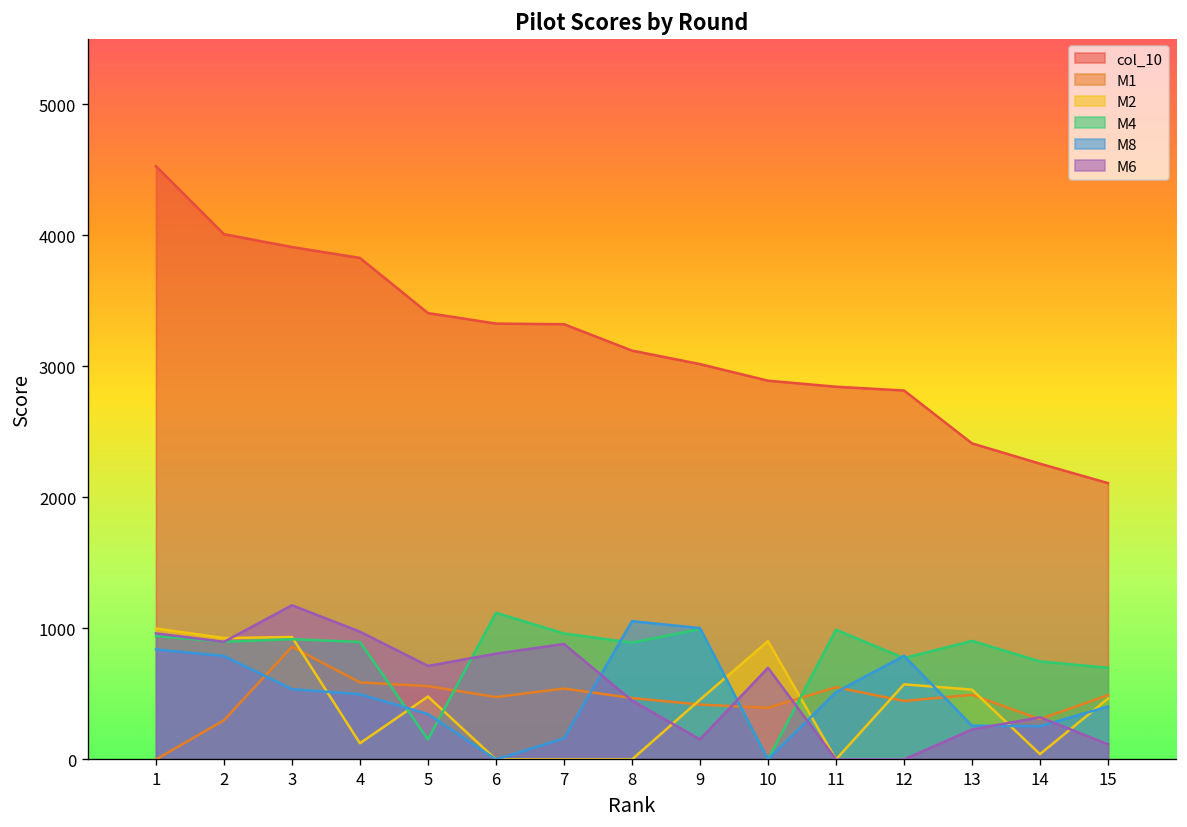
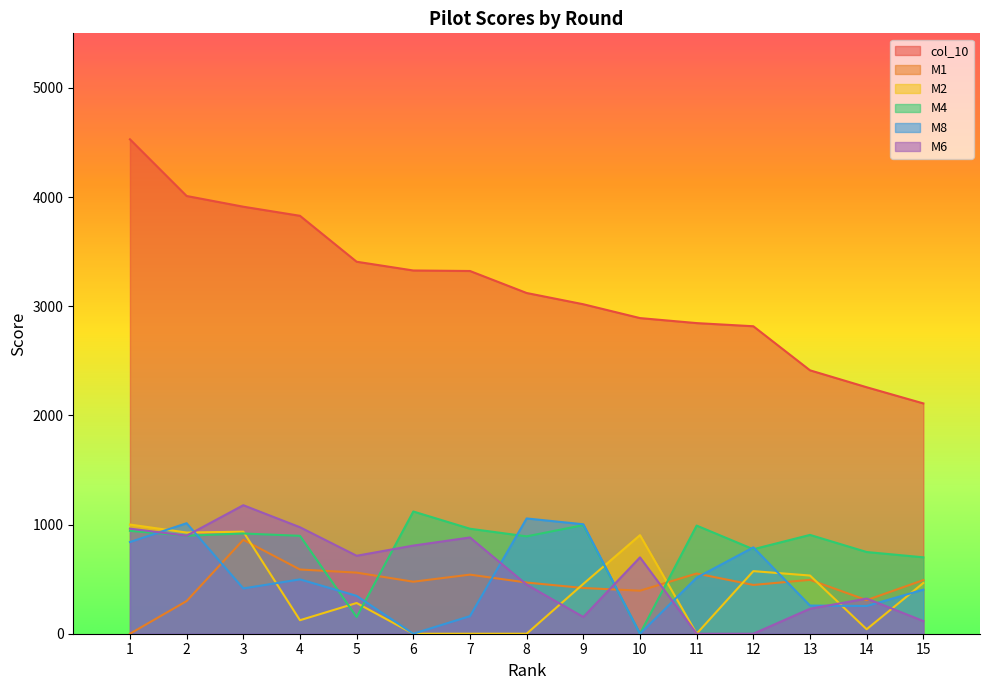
  {
    "M2": {
      "1": 1000,
      "2": 930,
      "4": 120,
-     "5": 480,
+     "5": 280,
      "7": 0,
      "8": 0,
      "9": 460,
      "10": 900,
      "12": 570,
      "13": 530,
      "14": 40,
      "15": 460
    },
    "M4": {
      "4": 900,
      "5": 150,
      "6": 1120,
      "7": 960,
      "8": 890,
      "11": 990,
      "13": 910,
      "14": 750,
      "15": 700
    },
    "M8": {
      "1": 840,
-     "2": 790,
-     "3": 540,
+     "2": 1010,
+     "3": 410,
      "4": 500,
      "5": 350,
      "7": 160,
      "8": 1060,
      "11": 510,
      "13": 260,
      "14": 250,
      "15": 400
    },
    "M6": {
      "3": 1180,
      "4": 980,
      "5": 710,
      "6": 810,
      "7": 880,
      "9": 150,
      "10": 700,
      "12": 0,
      "13": 230,
      "15": 120
    }
  }
